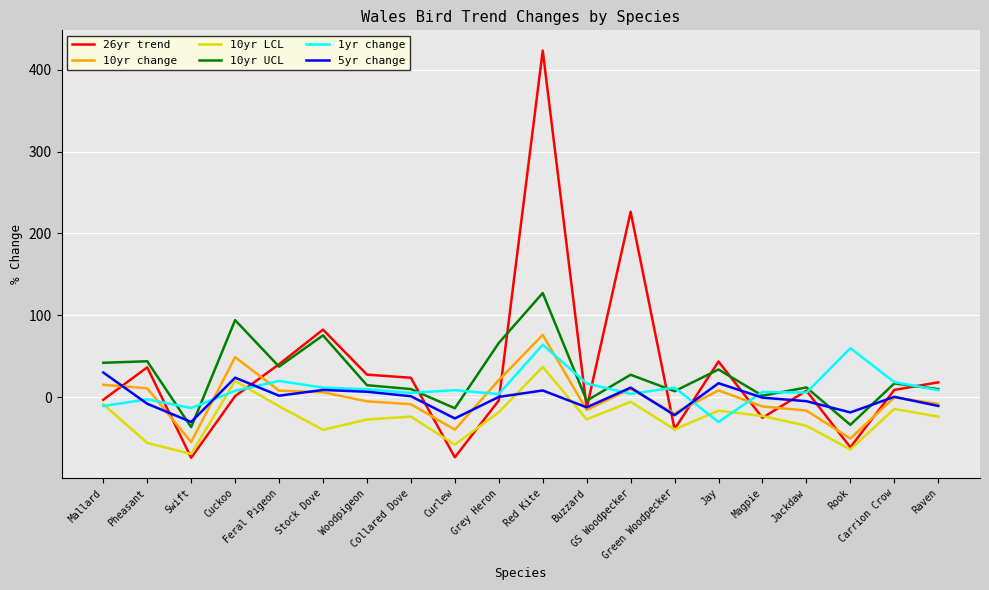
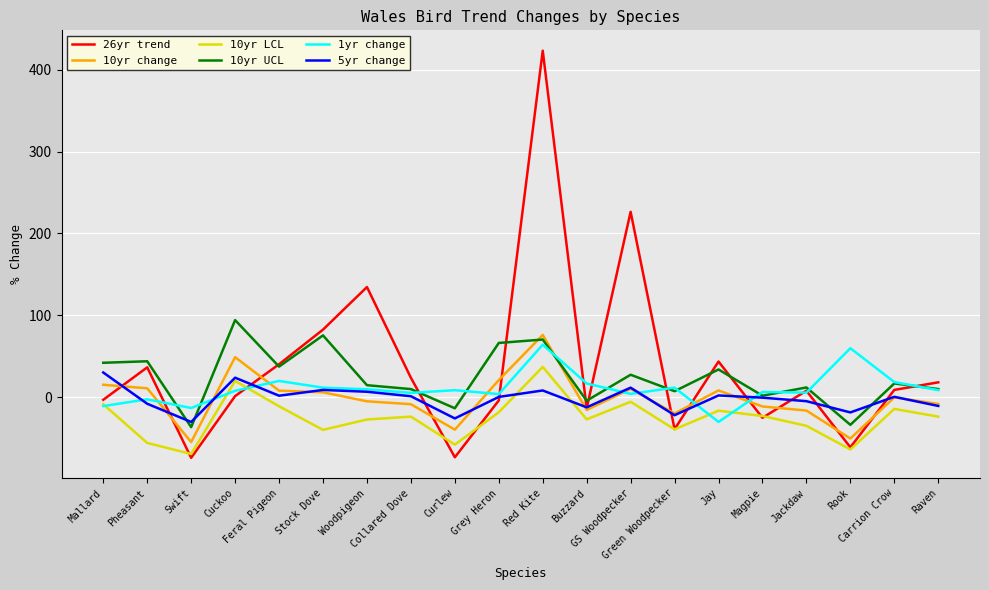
  {
    "26yr trend": {
      "Mallard": 0,
      "Pheasant": 40,
      "Swift": -70,
      "Cuckoo": 0,
      "Stock Dove": 80,
-     "Woodpigeon": 30,
+     "Woodpigeon": 130,
      "Collared Dove": 20,
      "Curlew": -70,
      "Grey Heron": 0,
      "Red Kite": 420,
      "GS Woodpecker": 230,
      "Jay": 40,
      "Carrion Crow": 10,
      "Raven": 20
    },
    "10yr change": {
      "Mallard": 20,
      "Pheasant": 10,
      "Swift": -50,
      "Cuckoo": 50,
      "Feral Pigeon": 10,
      "Woodpigeon": 0,
      "Collared Dove": -10,
      "Curlew": -40,
      "Grey Heron": 20,
      "Red Kite": 80,
      "Jay": 10,
      "Magpie": -10,
      "Jackdaw": -20,
      "Rook": -50
    },
    "10yr LCL": {
      "Pheasant": -60,
      "Swift": -70,
      "Cuckoo": 20,
      "Feral Pigeon": -10,
      "Stock Dove": -40,
      "Woodpigeon": -30,
      "Collared Dove": -20,
      "Curlew": -60,
      "Grey Heron": -20,
      "Red Kite": 40,
      "Buzzard": -30,
      "GS Woodpecker": -10,
      "Jay": -20,
      "Jackdaw": -30,
      "Carrion Crow": -10,
      "Raven": -20
    },
    "10yr UCL": {
      "Mallard": 40,
      "Pheasant": 40,
      "Swift": -40,
      "Cuckoo": 90,
      "Stock Dove": 80,
      "Woodpigeon": 10,
      "Collared Dove": 10,
      "Curlew": -10,
      "Grey Heron": 70,
-     "Red Kite": 130,
+     "Red Kite": 70,
      "Buzzard": 0,
      "GS Woodpecker": 30,
      "Green Woodpecker": 10,
      "Jay": 30,
      "Jackdaw": 10,
      "Rook": -30
    },
    "1yr change": {
      "Pheasant": 0,
      "Swift": -10,
      "Cuckoo": 10,
      "Feral Pigeon": 20,
      "Collared Dove": 10,
      "Curlew": 10,
      "Grey Heron": 0,
      "Red Kite": 60,
      "Buzzard": 20,
      "GS Woodpecker": 0,
      "Green Woodpecker": 10,
      "Jay": -30,
      "Magpie": 10,
      "Rook": 60
    },
    "5yr change": {
      "Mallard": 30,
      "Pheasant": -10,
      "Swift": -30,
      "Cuckoo": 20,
      "Feral Pigeon": 0,
      "Collared Dove": 0,
      "Curlew": -30,
      "Grey Heron": 0,
      "Red Kite": 10,
-     "Jay": 20,
+     "Jay": 0,
      "Jackdaw": 0,
      "Rook": -20
    }
  }
